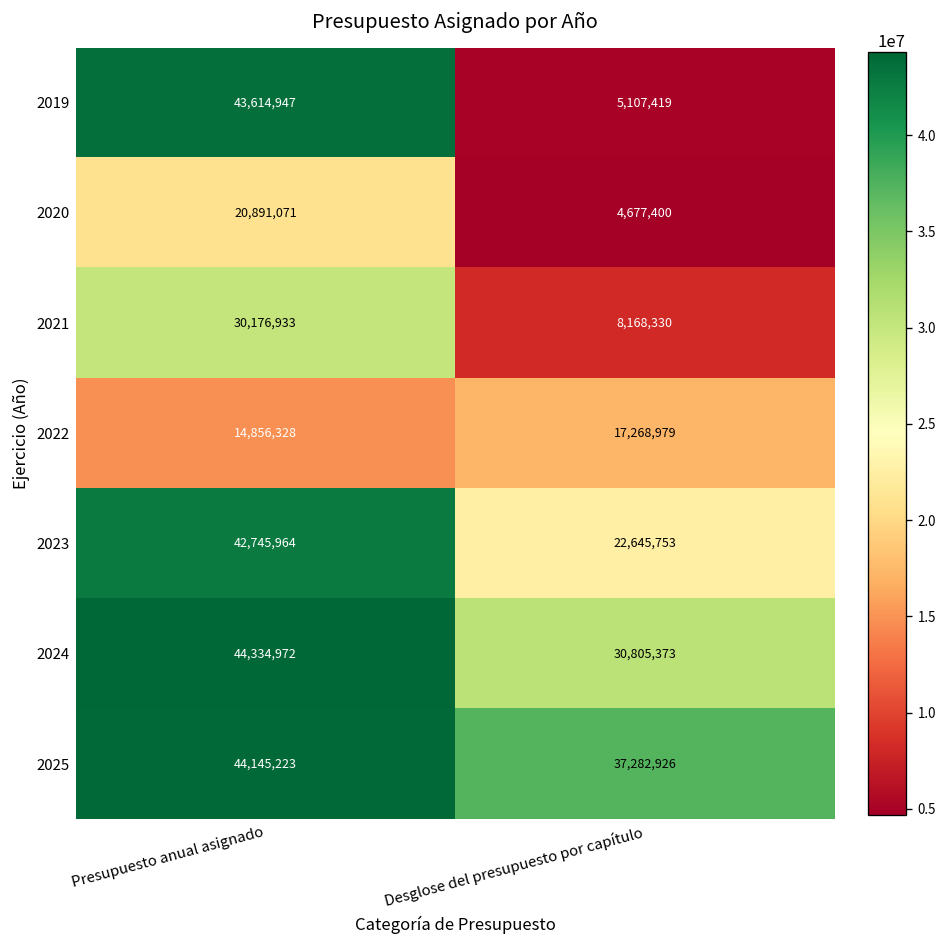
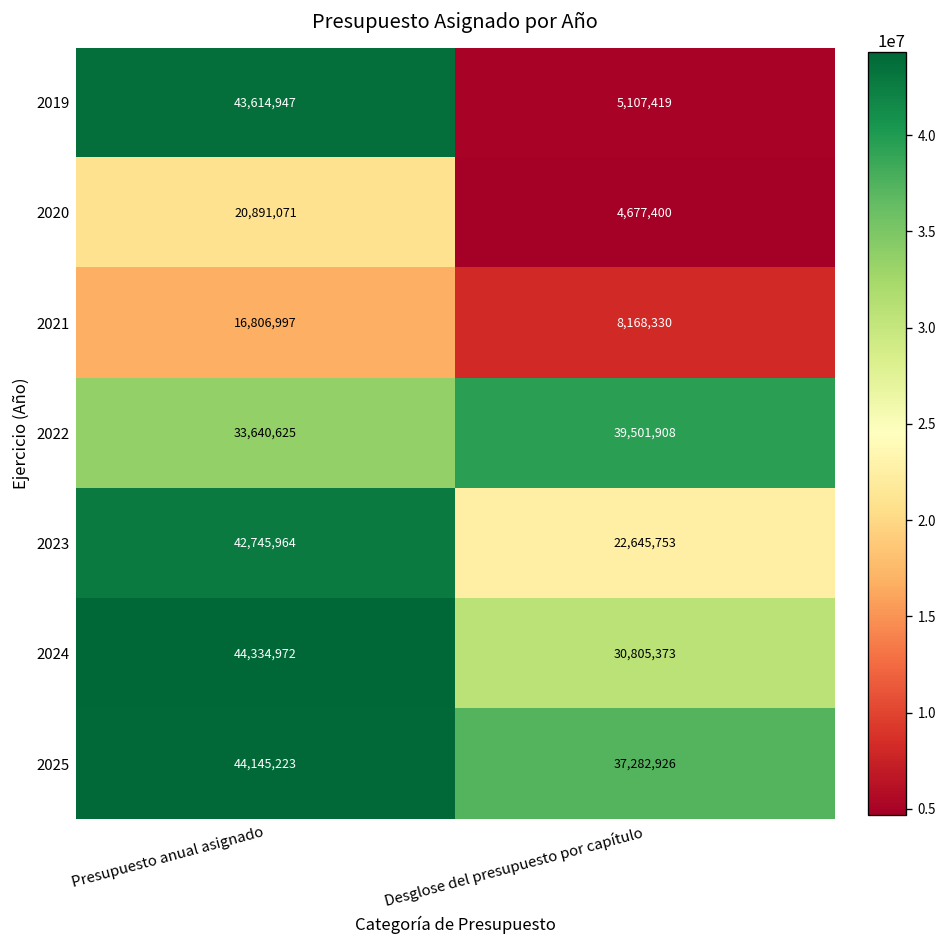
  {
    "2019": {
      "Presupuesto anual asignado": "43,614,947",
      "Desglose del presupuesto por capítulo": "5,107,419"
    },
    "2020": {
      "Presupuesto anual asignado": "20,891,071",
      "Desglose del presupuesto por capítulo": "4,677,400"
    },
    "2021": {
-     "Presupuesto anual asignado": "30,176,933",
+     "Presupuesto anual asignado": "16,806,997",
      "Desglose del presupuesto por capítulo": "8,168,330"
    },
    "2022": {
-     "Presupuesto anual asignado": "14,856,328",
-     "Desglose del presupuesto por capítulo": "17,268,979"
+     "Presupuesto anual asignado": "33,640,625",
+     "Desglose del presupuesto por capítulo": "39,501,908"
    },
    "2023": {
      "Presupuesto anual asignado": "42,745,964",
      "Desglose del presupuesto por capítulo": "22,645,753"
    },
    "2024": {
      "Presupuesto anual asignado": "44,334,972",
      "Desglose del presupuesto por capítulo": "30,805,373"
    },
    "2025": {
      "Presupuesto anual asignado": "44,145,223",
      "Desglose del presupuesto por capítulo": "37,282,926"
    }
  }
